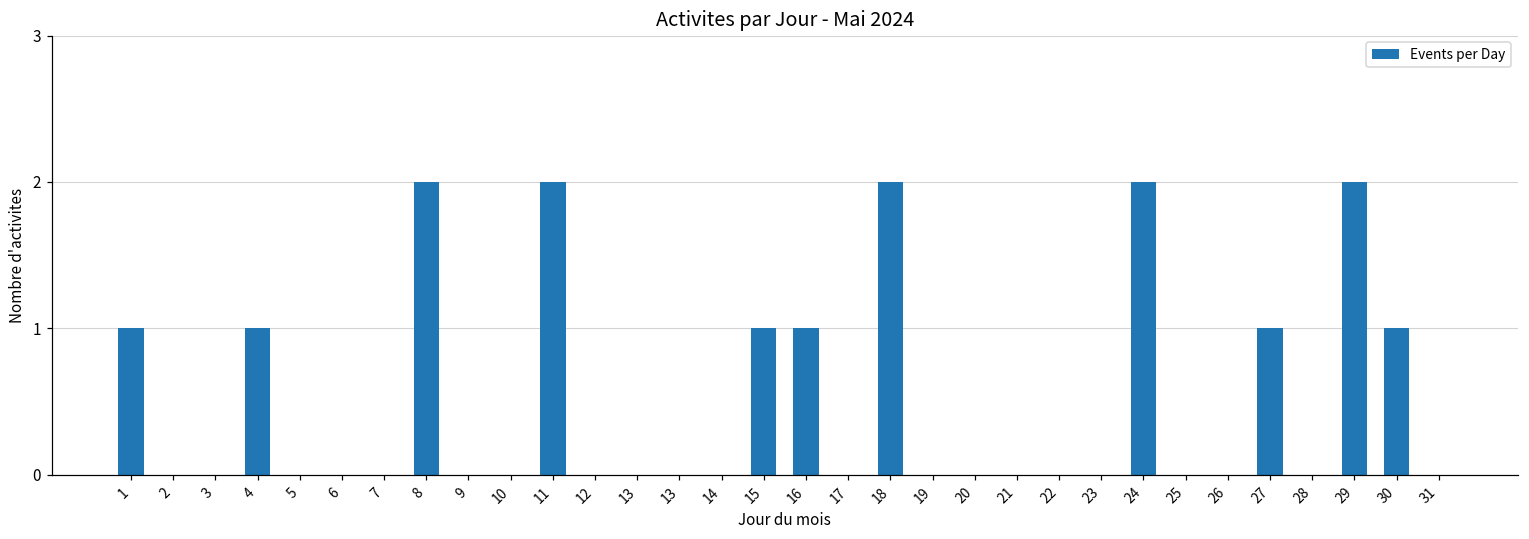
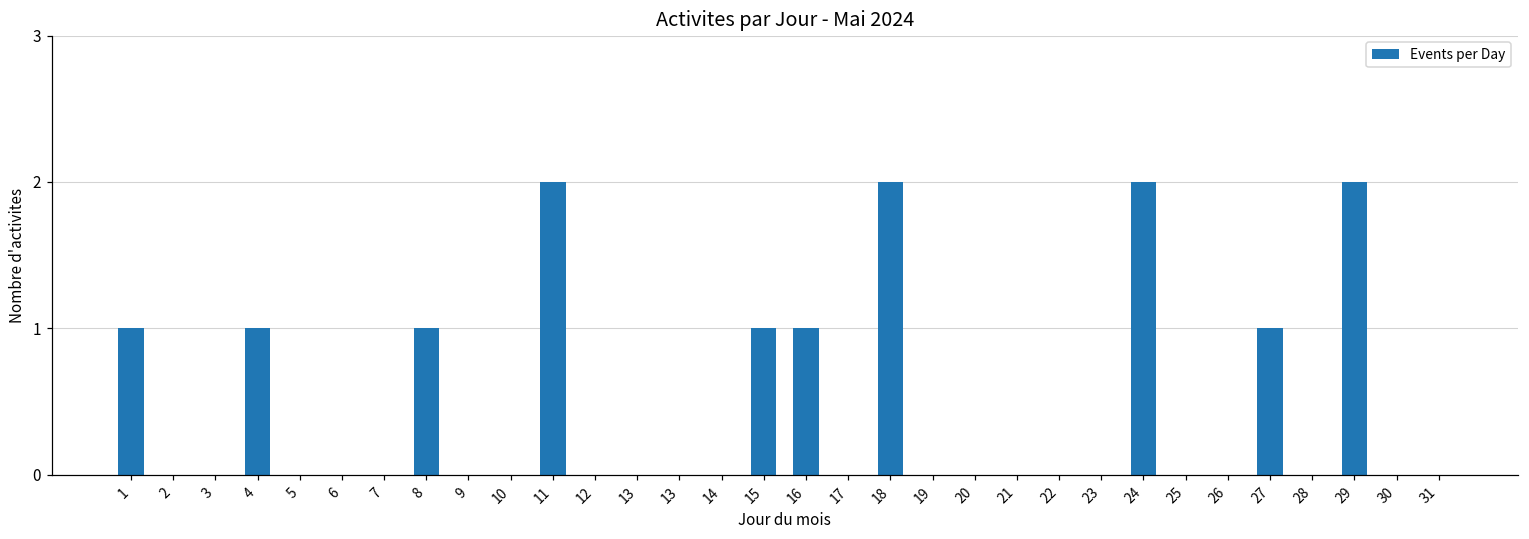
  {
    "1": 1,
    "2": 0,
    "3": 0,
    "4": 1,
    "5": 0,
    "6": 0,
    "7": 0,
-   "8": 2,
+   "8": 1,
    "9": 0,
    "10": 0,
    "11": 2,
    "12": 0,
    "14": 0,
    "15": 1,
    "16": 1,
    "17": 0,
    "18": 2,
    "19": 0,
    "20": 0,
    "21": 0,
    "22": 0,
    "23": 0,
    "24": 2,
    "25": 0,
    "26": 0,
    "27": 1,
    "28": 0,
    "29": 2,
-   "30": 1,
+   "30": 0,
    "31": 0
  }
